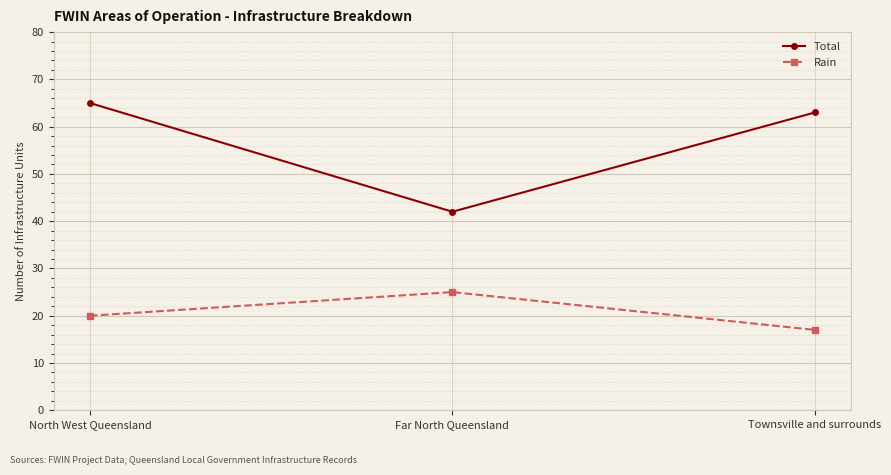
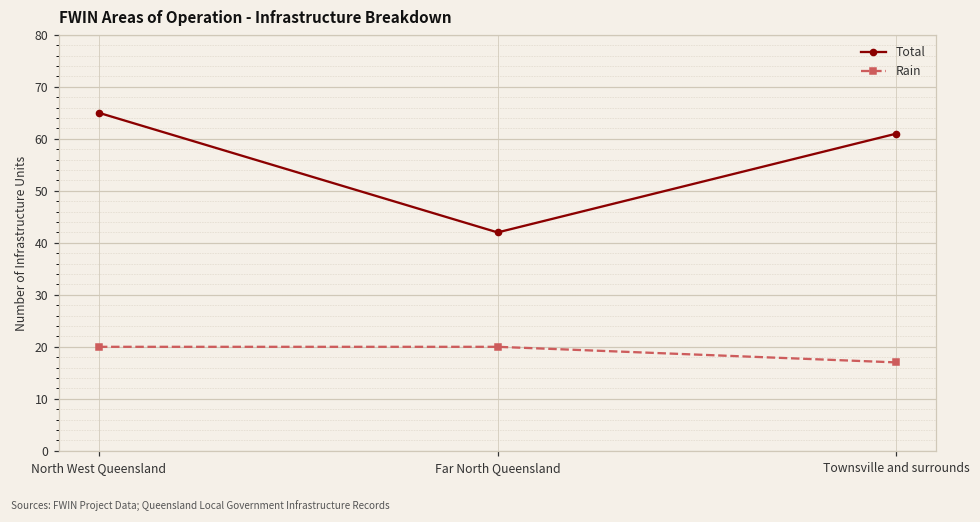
  {
    "Total": {
      "North West Queensland": 65,
      "Far North Queensland": 42,
-     "Townsville and surrounds": 63
+     "Townsville and surrounds": 61
    },
    "Rain": {
      "North West Queensland": 20,
-     "Far North Queensland": 25,
+     "Far North Queensland": 20,
      "Townsville and surrounds": 17
    }
  }
